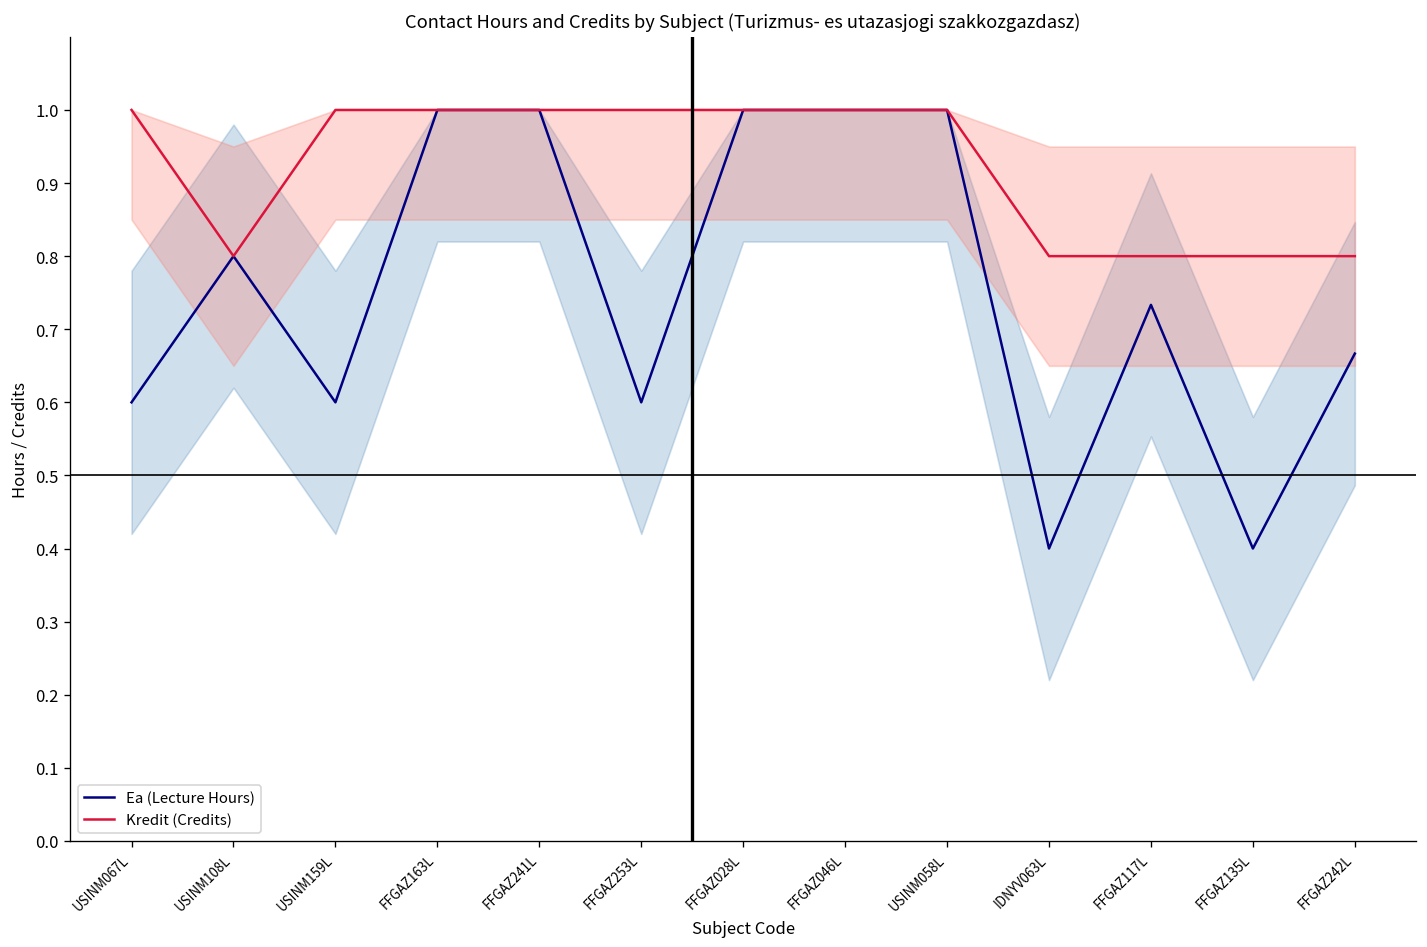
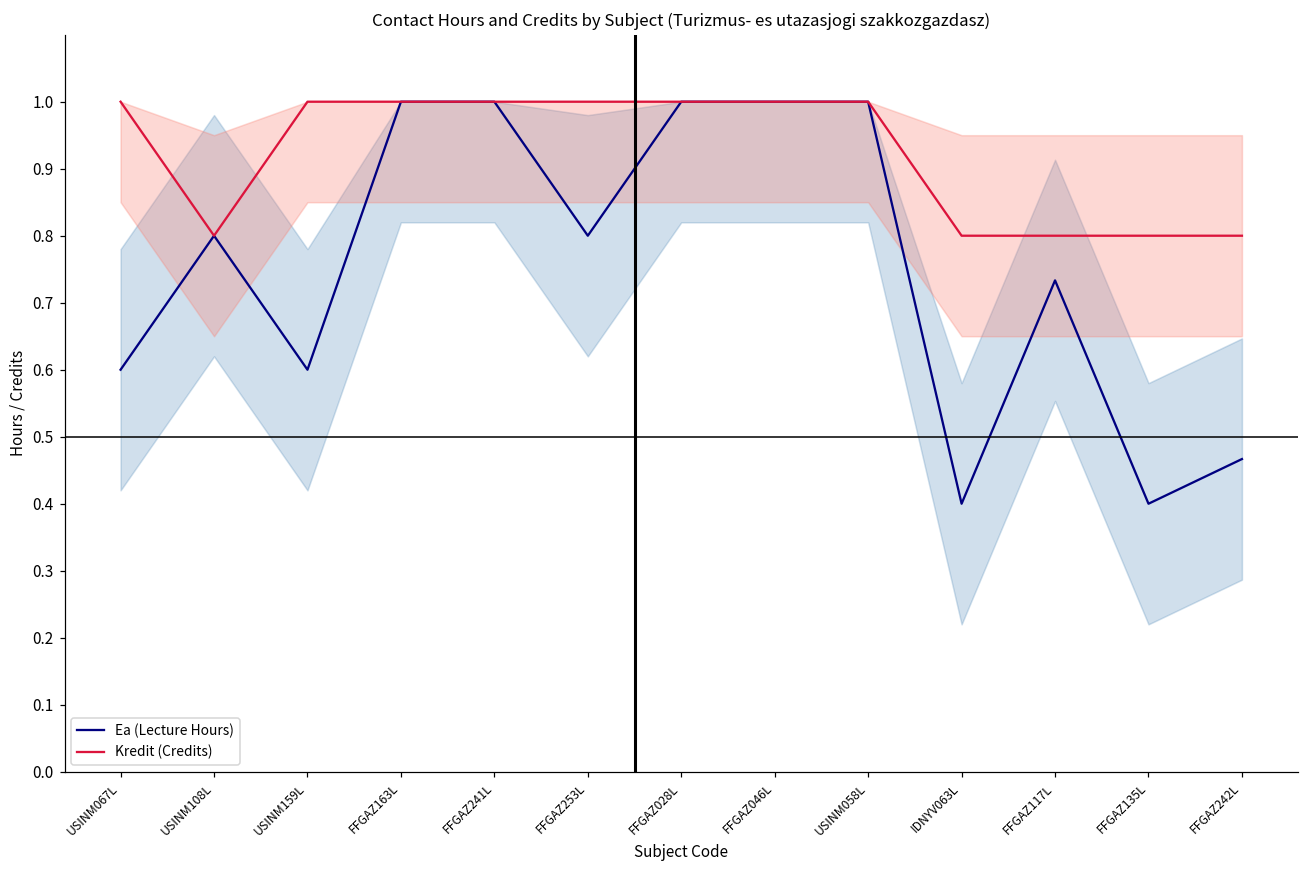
  {
    "Ea (Lecture Hours)": {
      "USINM067L": 0.60,
      "USINM159L": 0.60,
-     "FFGAZ253L": 0.60,
+     "FFGAZ253L": 0.80,
      "IDNYV063L": 0.40,
      "FFGAZ117L": 0.73,
      "FFGAZ135L": 0.40,
-     "FFGAZ242L": 0.67
+     "FFGAZ242L": 0.47
    },
    "Kredit (Credits)": {
      "IDNYV063L": 0.80,
      "FFGAZ117L": 0.80,
      "FFGAZ135L": 0.80,
      "FFGAZ242L": 0.80
    }
  }
